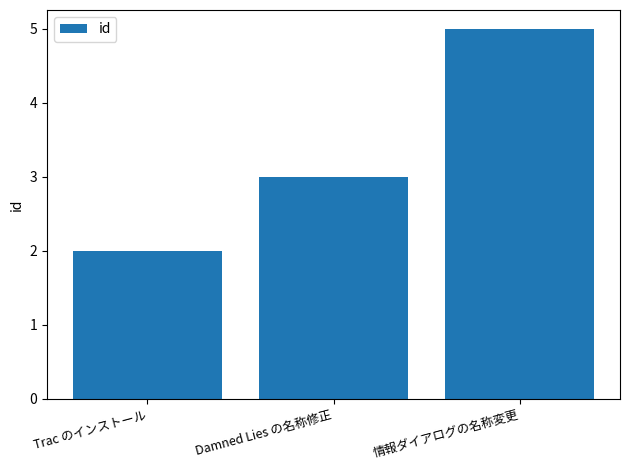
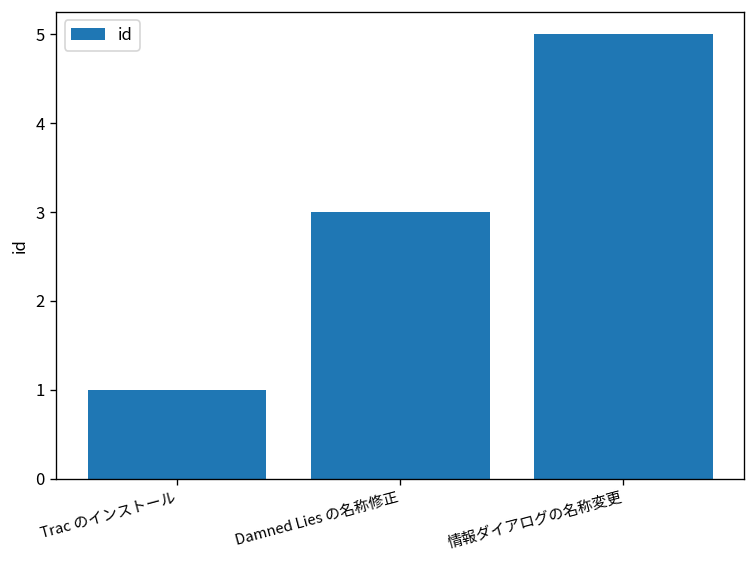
  {
-   "Trac のインストール": 2,
+   "Trac のインストール": 1,
    "Damned Lies の名称修正": 3,
    "情報ダイアログの名称変更": 5
  }
